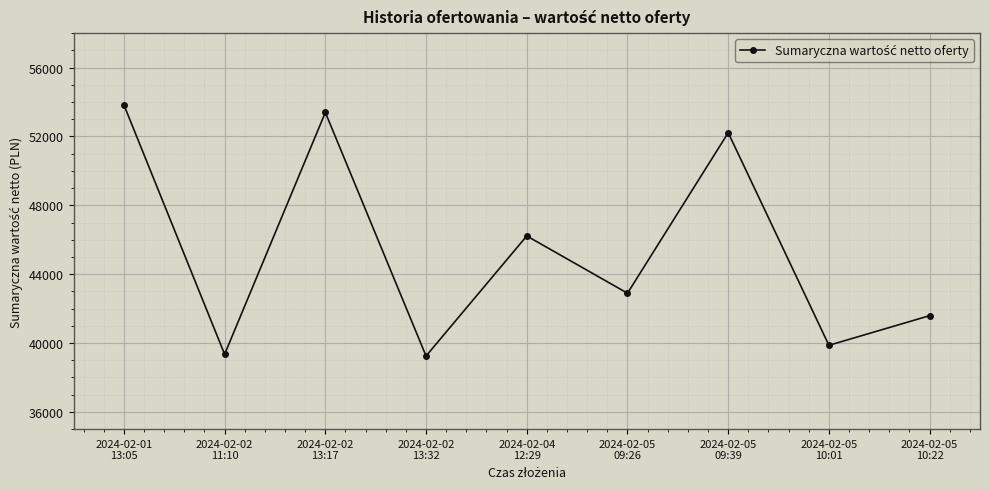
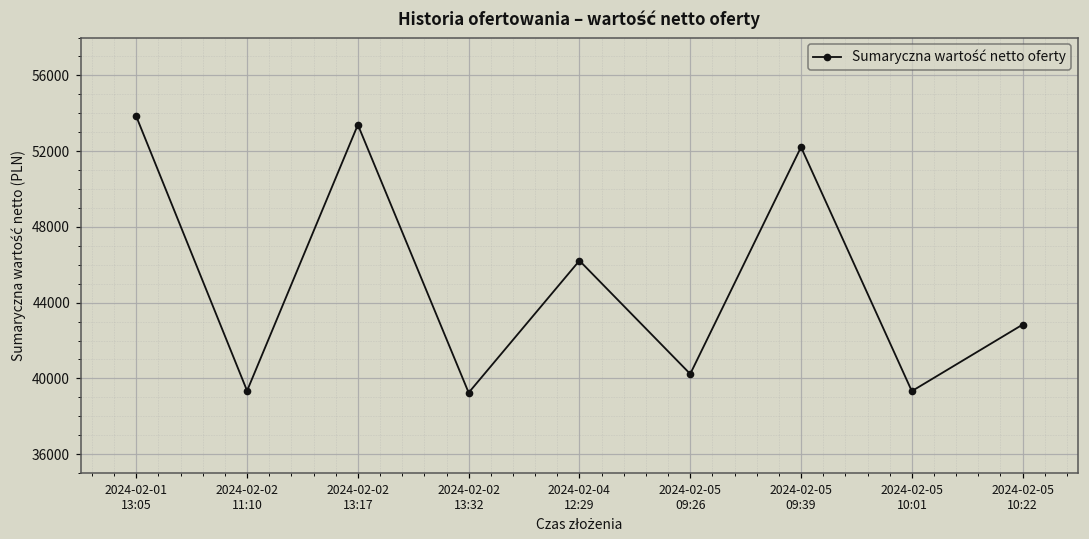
  {
    "2024-02-01 13:05": 53800,
    "2024-02-02 11:10": 39300,
    "2024-02-02 13:17": 53400,
    "2024-02-02 13:32": 39200,
    "2024-02-04 12:29": 46200,
-   "2024-02-05 09:26": 42900,
+   "2024-02-05 09:26": 40200,
    "2024-02-05 09:39": 52200,
-   "2024-02-05 10:01": 39900,
-   "2024-02-05 10:22": 41600
+   "2024-02-05 10:01": 39300,
+   "2024-02-05 10:22": 42800
  }
